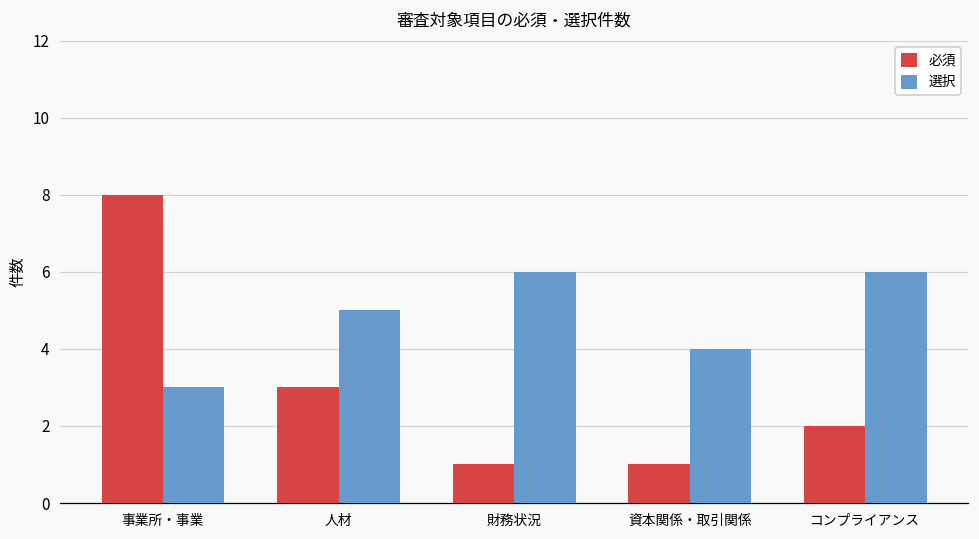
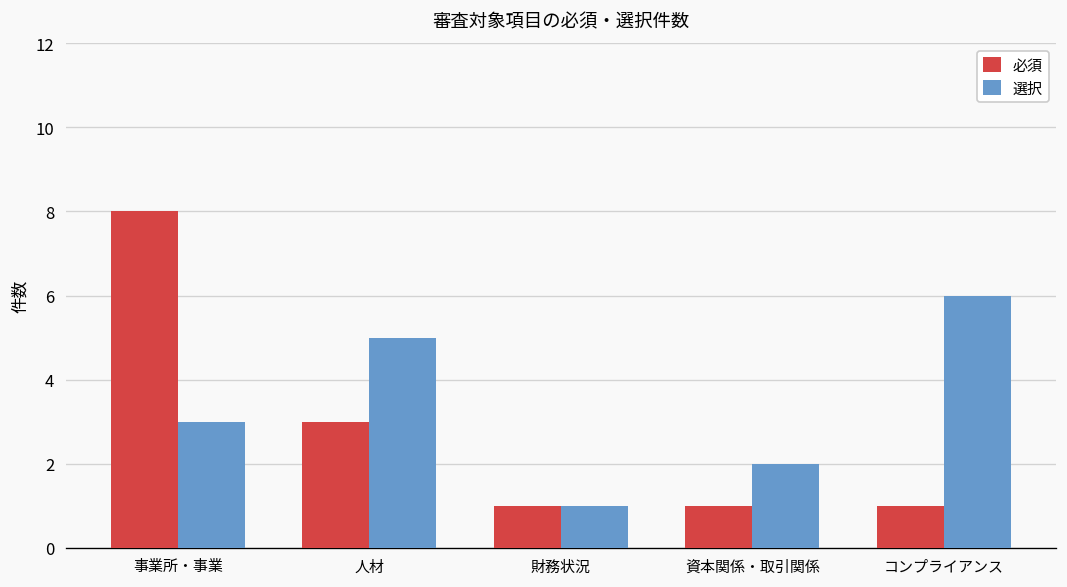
  {
    "必須": {
      "事業所・事業": 8,
      "人材": 3,
      "財務状況": 1,
      "資本関係・取引関係": 1,
-     "コンプライアンス": 2
+     "コンプライアンス": 1
    },
    "選択": {
      "事業所・事業": 3,
      "人材": 5,
-     "財務状況": 6,
-     "資本関係・取引関係": 4,
+     "財務状況": 1,
+     "資本関係・取引関係": 2,
      "コンプライアンス": 6
    }
  }
